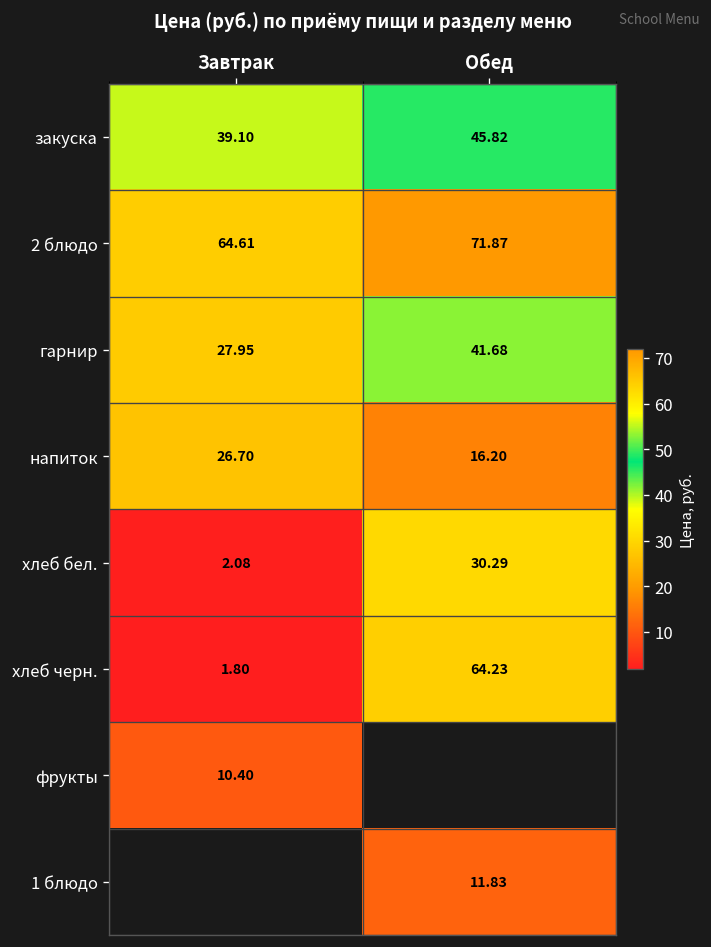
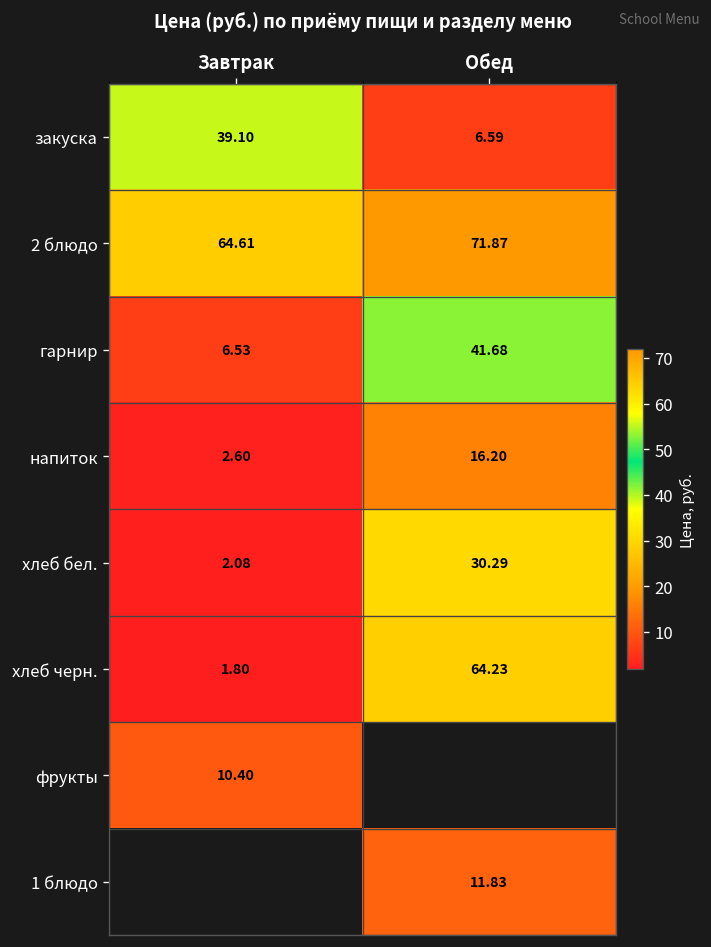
  {
    "закуска": {
      "Завтрак": 39.10,
-     "Обед": 45.82
+     "Обед": 6.59
    },
    "2 блюдо": {
      "Завтрак": 64.61,
      "Обед": 71.87
    },
    "гарнир": {
-     "Завтрак": 27.95,
+     "Завтрак": 6.53,
      "Обед": 41.68
    },
    "напиток": {
-     "Завтрак": 26.70,
+     "Завтрак": 2.60,
      "Обед": 16.20
    },
    "хлеб бел.": {
      "Завтрак": 2.08,
      "Обед": 30.29
    },
    "хлеб черн.": {
      "Завтрак": 1.80,
      "Обед": 64.23
    },
    "фрукты": {
      "Завтрак": 10.40
    },
    "1 блюдо": {
      "Обед": 11.83
    }
  }
